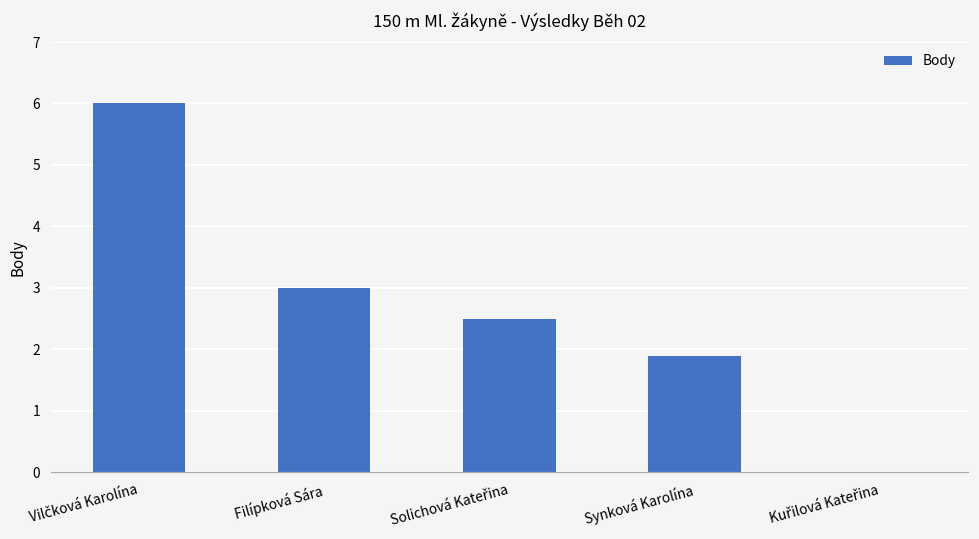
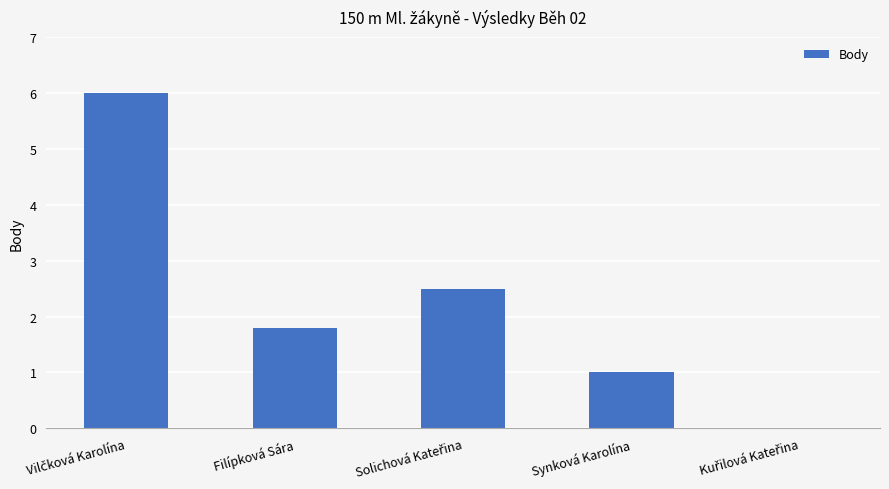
  {
    "Vilčková Karolína": 6.0,
-   "Filípková Sára": 3.0,
+   "Filípková Sára": 1.8,
    "Solichová Kateřina": 2.5,
-   "Synková Karolína": 1.9,
+   "Synková Karolína": 1.0,
    "Kuřilová Kateřina": 0.0
  }
